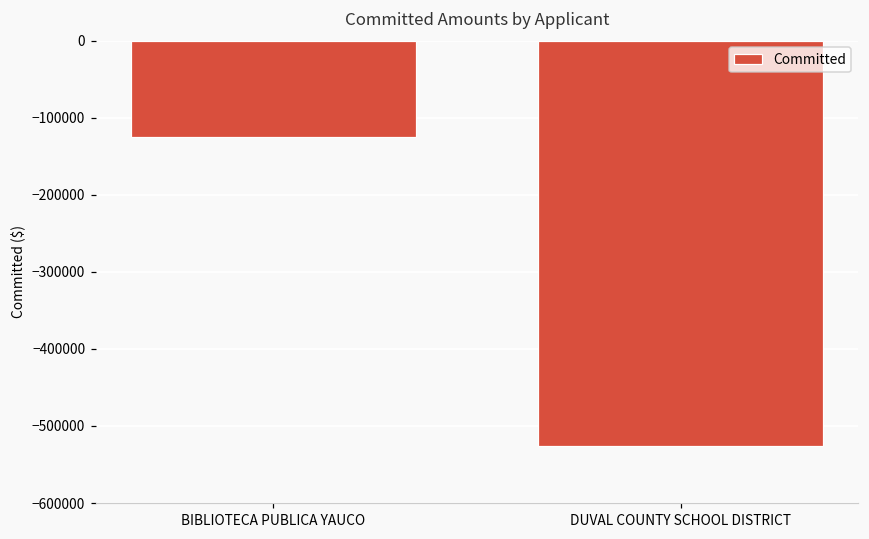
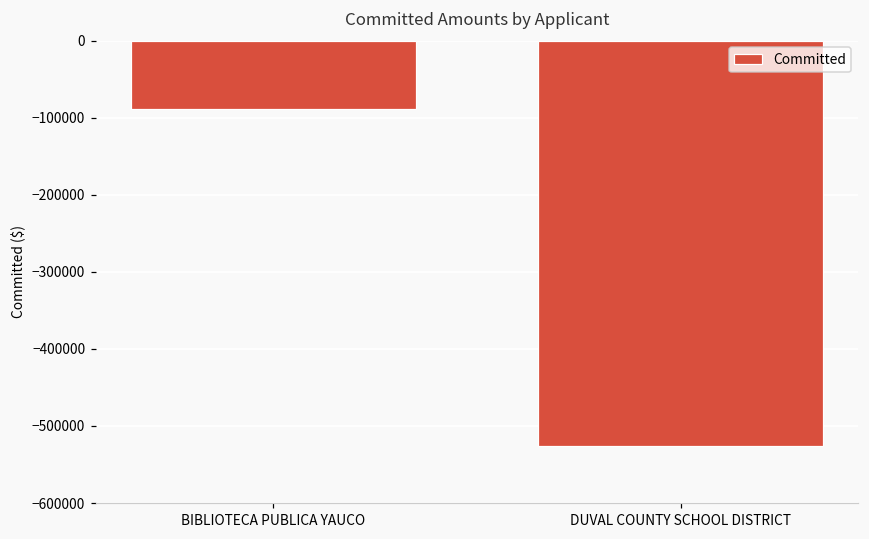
  {
-   "BIBLIOTECA PUBLICA YAUCO": -120000,
+   "BIBLIOTECA PUBLICA YAUCO": -90000,
    "DUVAL COUNTY SCHOOL DISTRICT": -530000
  }
